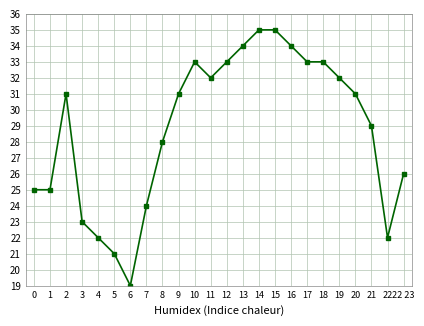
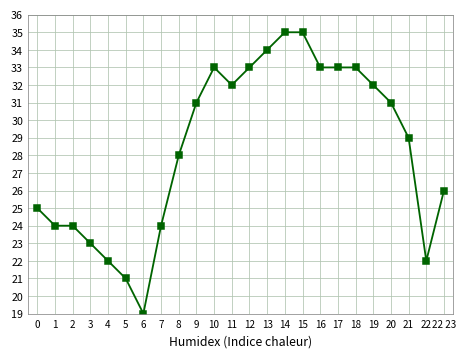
  {
    "0": 25,
-   "1": 25,
-   "2": 31,
+   "1": 24,
+   "2": 24,
    "3": 23,
    "4": 22,
    "5": 21,
    "6": 19,
    "7": 24,
    "8": 28,
    "9": 31,
    "10": 33,
    "11": 32,
    "12": 33,
    "13": 34,
    "14": 35,
    "15": 35,
-   "16": 34,
+   "16": 33,
    "17": 33,
    "18": 33,
    "19": 32,
    "20": 31,
    "21": 29,
    "22": 22,
    "22 23": 26
  }
